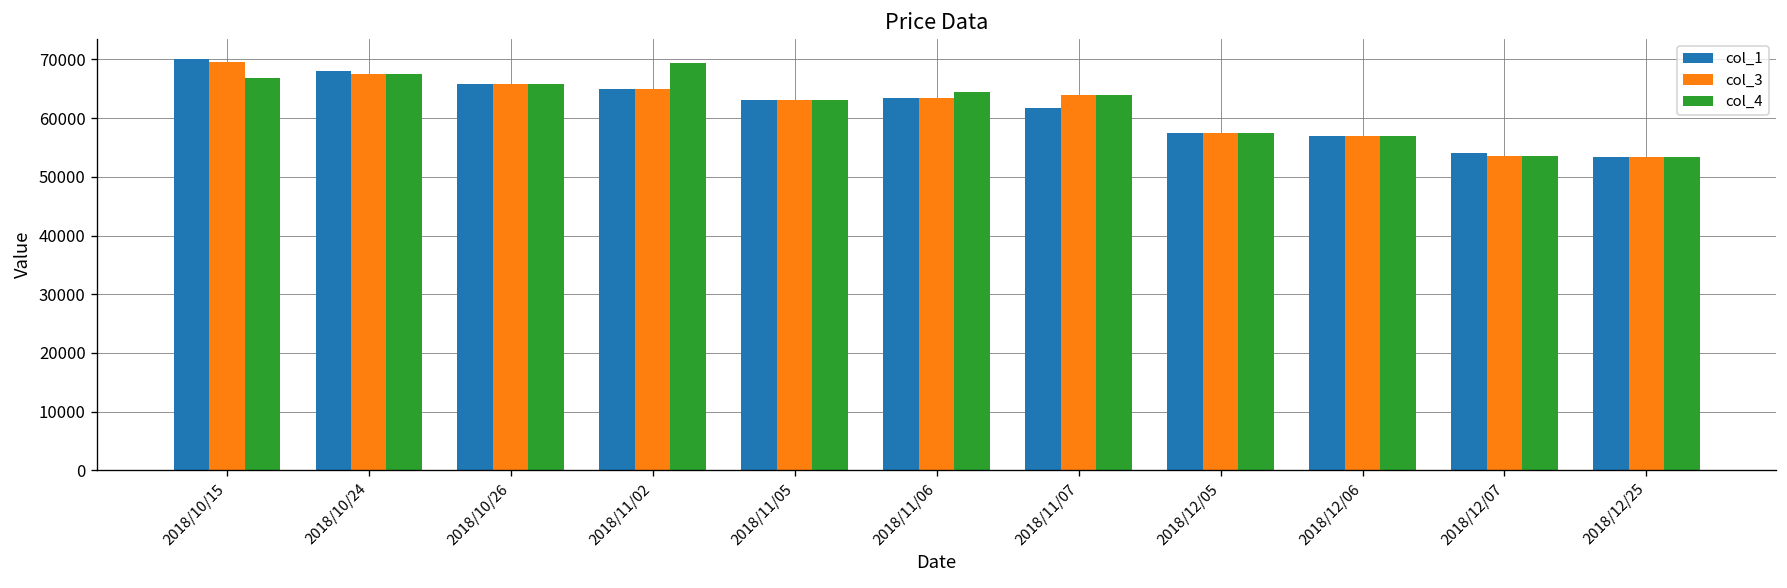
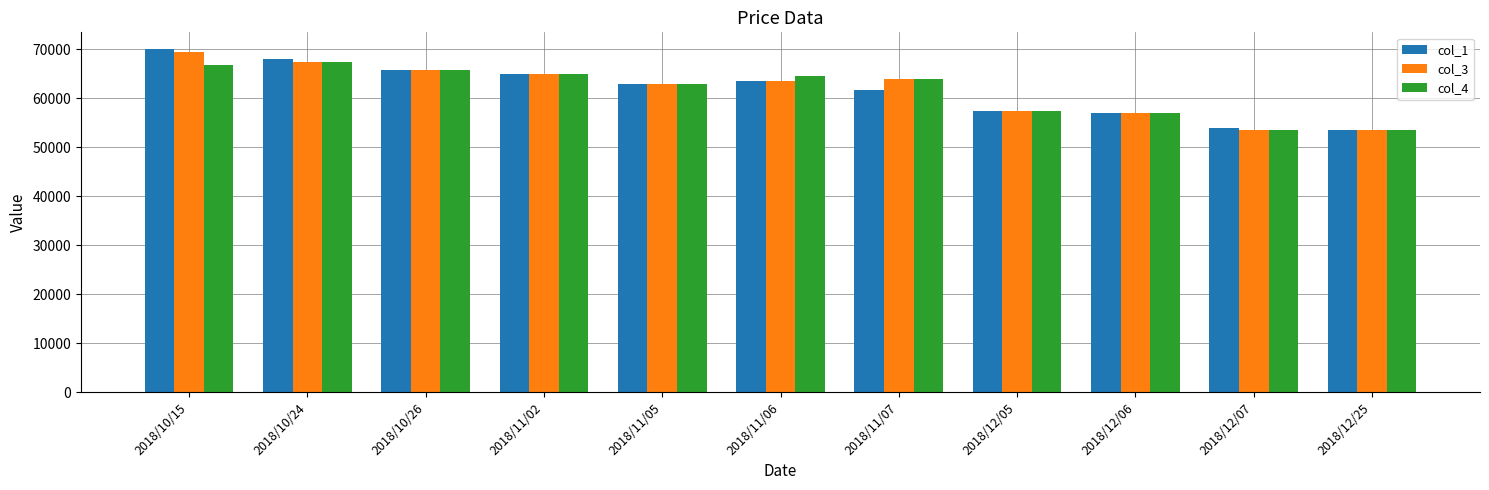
  {
    "col_1": {
      "2018/10/15": 70000,
      "2018/10/24": 68000,
      "2018/10/26": 66000,
      "2018/11/02": 65000,
      "2018/11/05": 63000,
      "2018/11/06": 64000,
      "2018/11/07": 62000,
      "2018/12/05": 57000,
      "2018/12/06": 57000,
      "2018/12/07": 54000,
      "2018/12/25": 53000
    },
    "col_3": {
      "2018/10/15": 70000,
      "2018/10/24": 68000,
      "2018/10/26": 66000,
      "2018/11/02": 65000,
      "2018/11/05": 63000,
      "2018/11/06": 64000,
      "2018/11/07": 64000,
      "2018/12/05": 57000,
      "2018/12/06": 57000,
      "2018/12/07": 54000,
      "2018/12/25": 53000
    },
    "col_4": {
      "2018/10/15": 67000,
      "2018/10/24": 68000,
      "2018/10/26": 66000,
-     "2018/11/02": 69000,
+     "2018/11/02": 65000,
      "2018/11/05": 63000,
      "2018/11/06": 65000,
      "2018/11/07": 64000,
      "2018/12/05": 57000,
      "2018/12/06": 57000,
      "2018/12/07": 54000,
      "2018/12/25": 53000
    }
  }
